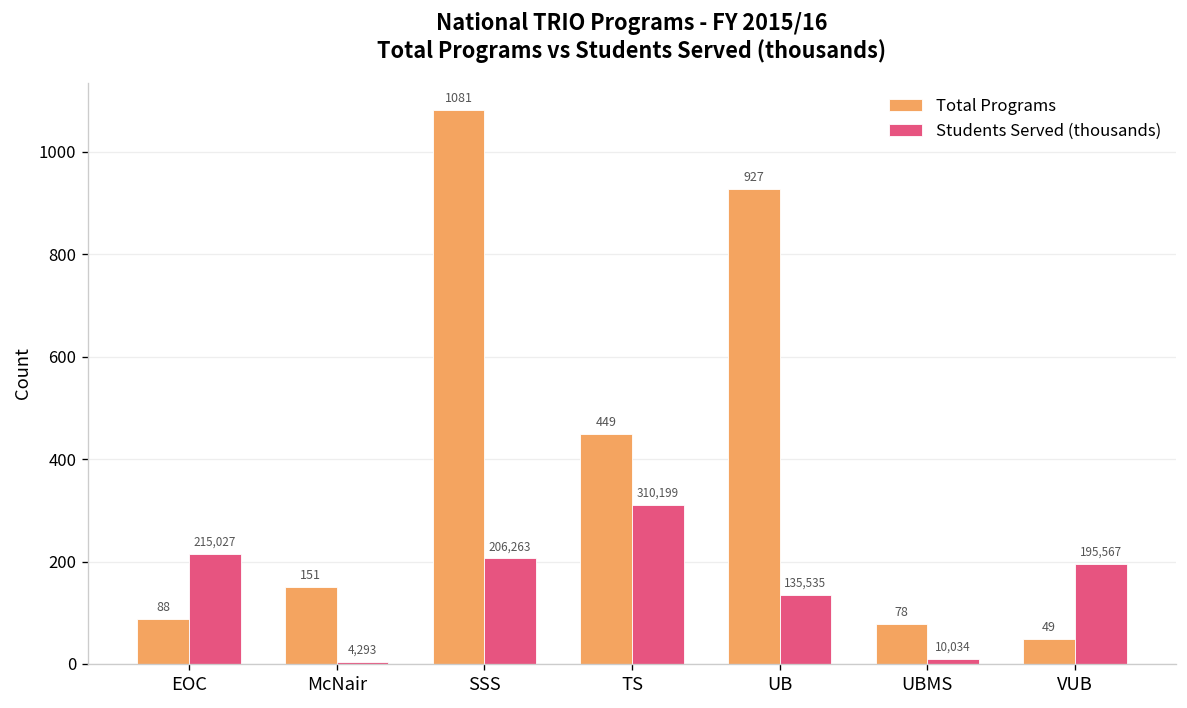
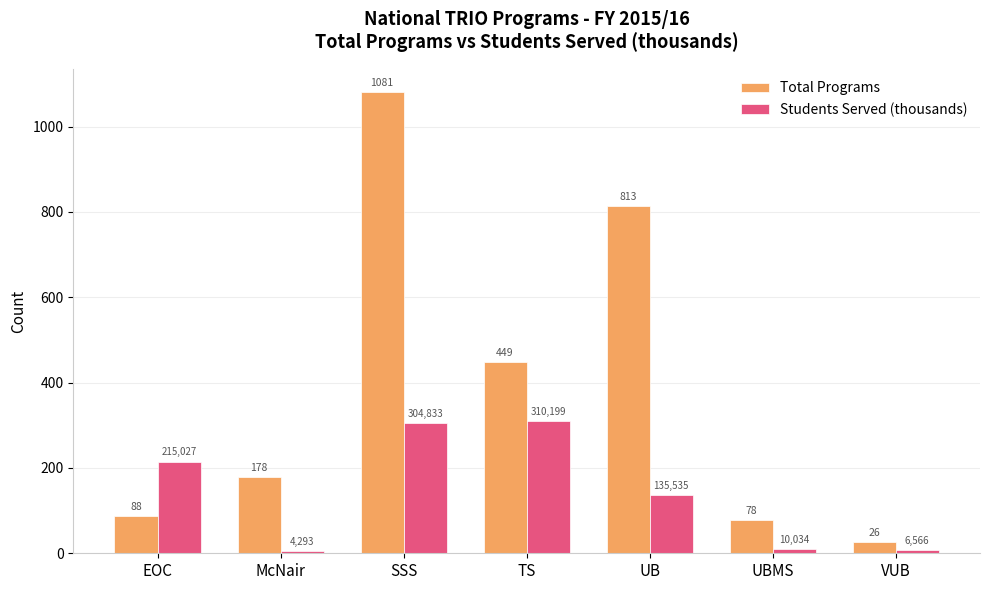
  {
    "Total Programs": {
      "EOC": "88",
-     "McNair": "151",
+     "McNair": "178",
      "SSS": "1081",
      "TS": "449",
-     "UB": "927",
+     "UB": "813",
      "UBMS": "78",
-     "VUB": "49"
+     "VUB": "26"
    },
    "Students Served (thousands)": {
-     "SSS": "206,263",
-     "VUB": "195,567"
+     "SSS": "304,833",
+     "VUB": "6,566"
    }
  }
